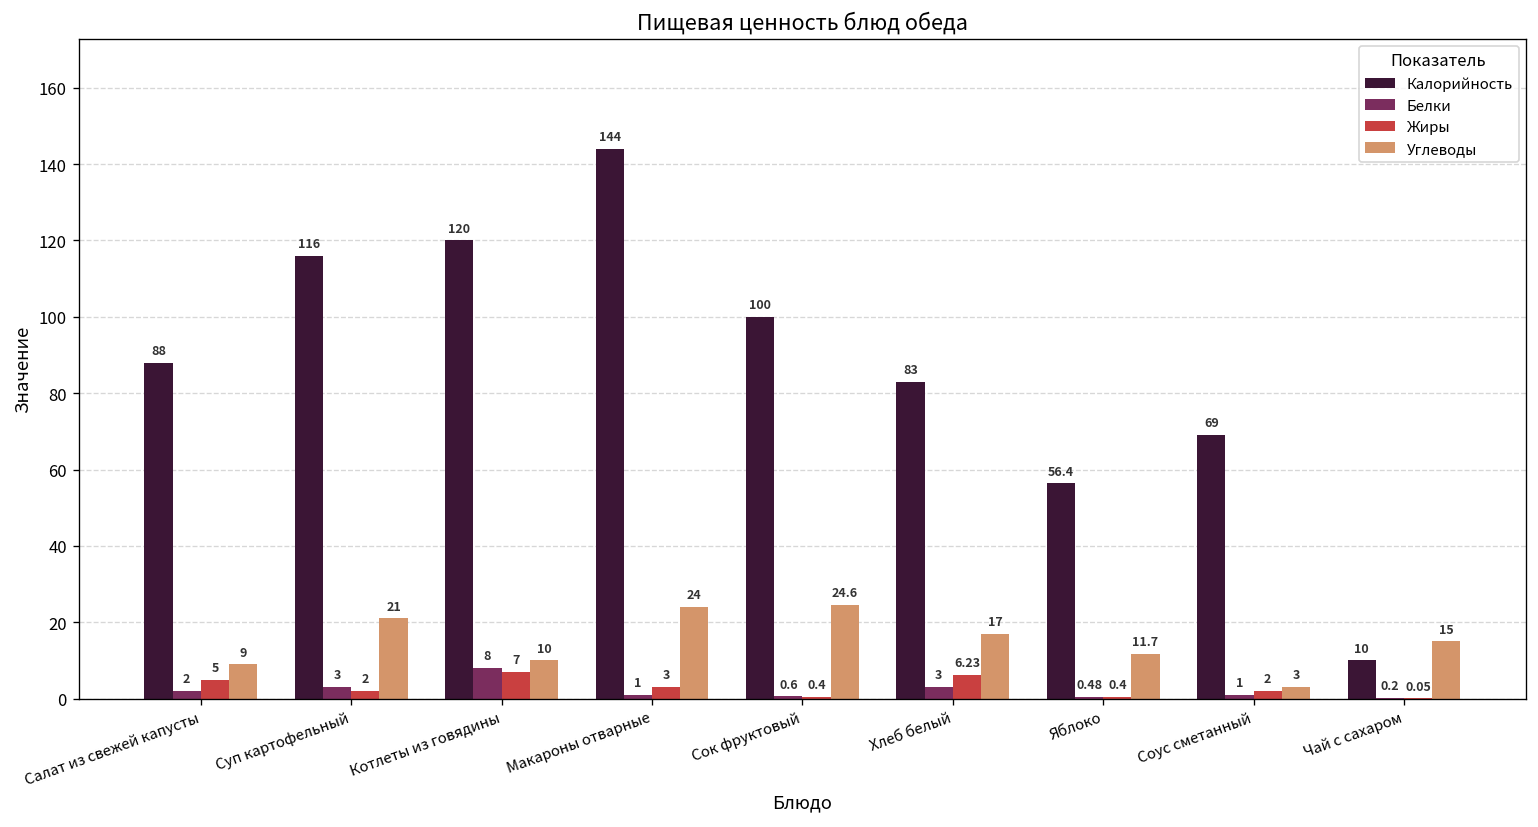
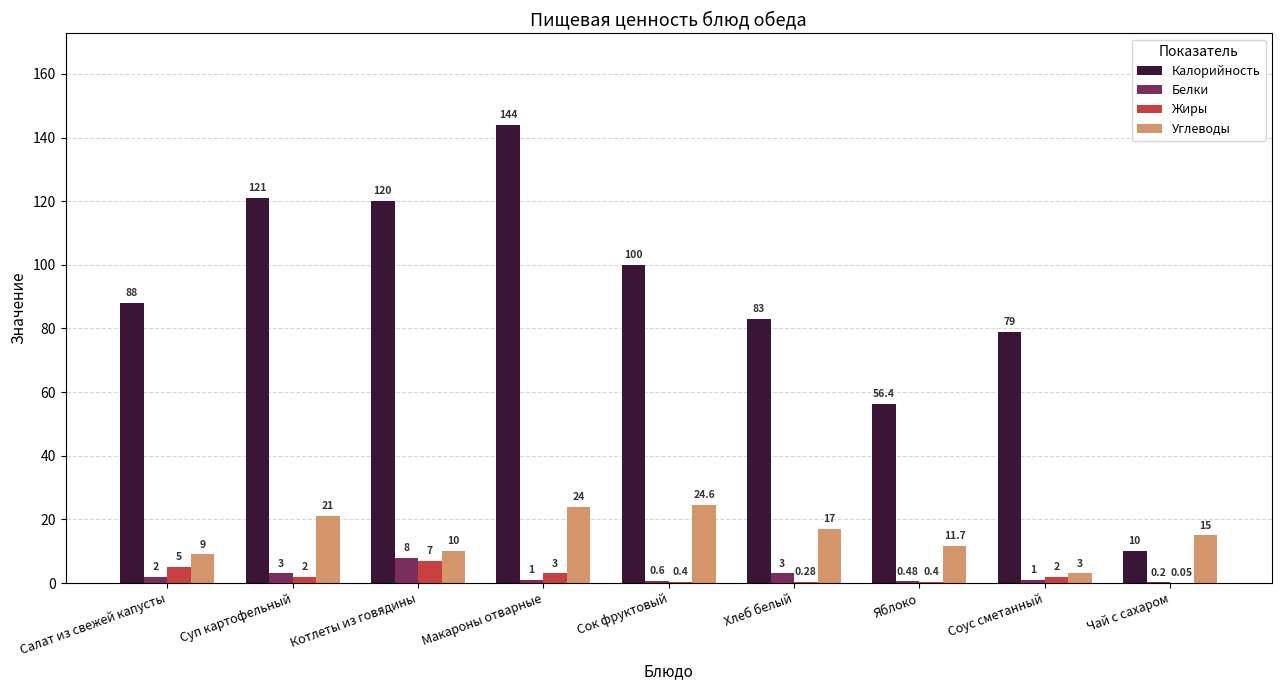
  {
    "Калорийность": {
      "Салат из свежей капусты": 88,
-     "Суп картофельный": 116,
+     "Суп картофельный": 121,
      "Котлеты из говядины": 120,
      "Макароны отварные": 144,
      "Сок фруктовый": 100,
      "Хлеб белый": 83,
      "Яблоко": 56.4,
-     "Соус сметанный": 69,
+     "Соус сметанный": 79,
      "Чай с сахаром": 10
    },
    "Белки": {
      "Салат из свежей капусты": 2,
      "Суп картофельный": 3,
      "Котлеты из говядины": 8,
      "Макароны отварные": 1,
      "Сок фруктовый": 0.6,
      "Хлеб белый": 3,
      "Яблоко": 0.48,
      "Соус сметанный": 1,
      "Чай с сахаром": 0.2
    },
    "Жиры": {
      "Салат из свежей капусты": 5,
      "Суп картофельный": 2,
      "Котлеты из говядины": 7,
      "Макароны отварные": 3,
      "Сок фруктовый": 0.4,
-     "Хлеб белый": 6.23,
+     "Хлеб белый": 0.28,
      "Яблоко": 0.4,
      "Соус сметанный": 2,
      "Чай с сахаром": 0.05
    },
    "Углеводы": {
      "Салат из свежей капусты": 9,
      "Суп картофельный": 21,
      "Котлеты из говядины": 10,
      "Макароны отварные": 24,
      "Сок фруктовый": 24.6,
      "Хлеб белый": 17,
      "Яблоко": 11.7,
      "Соус сметанный": 3,
      "Чай с сахаром": 15
    }
  }
